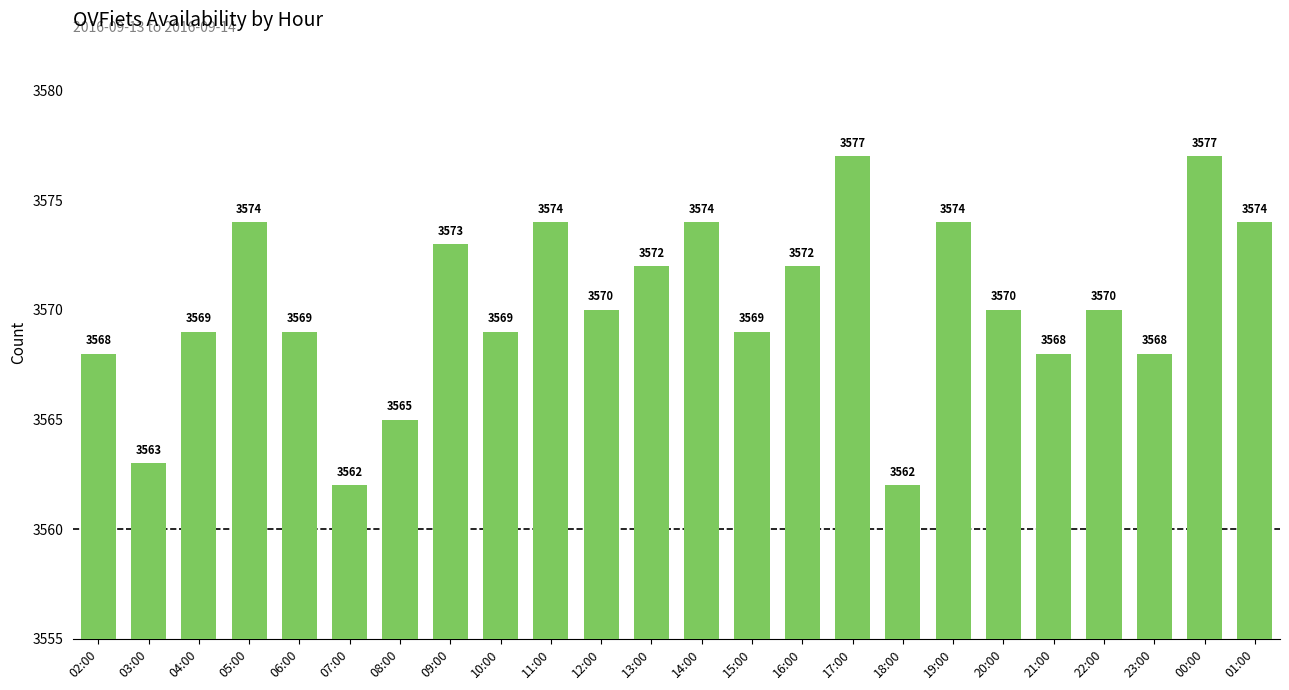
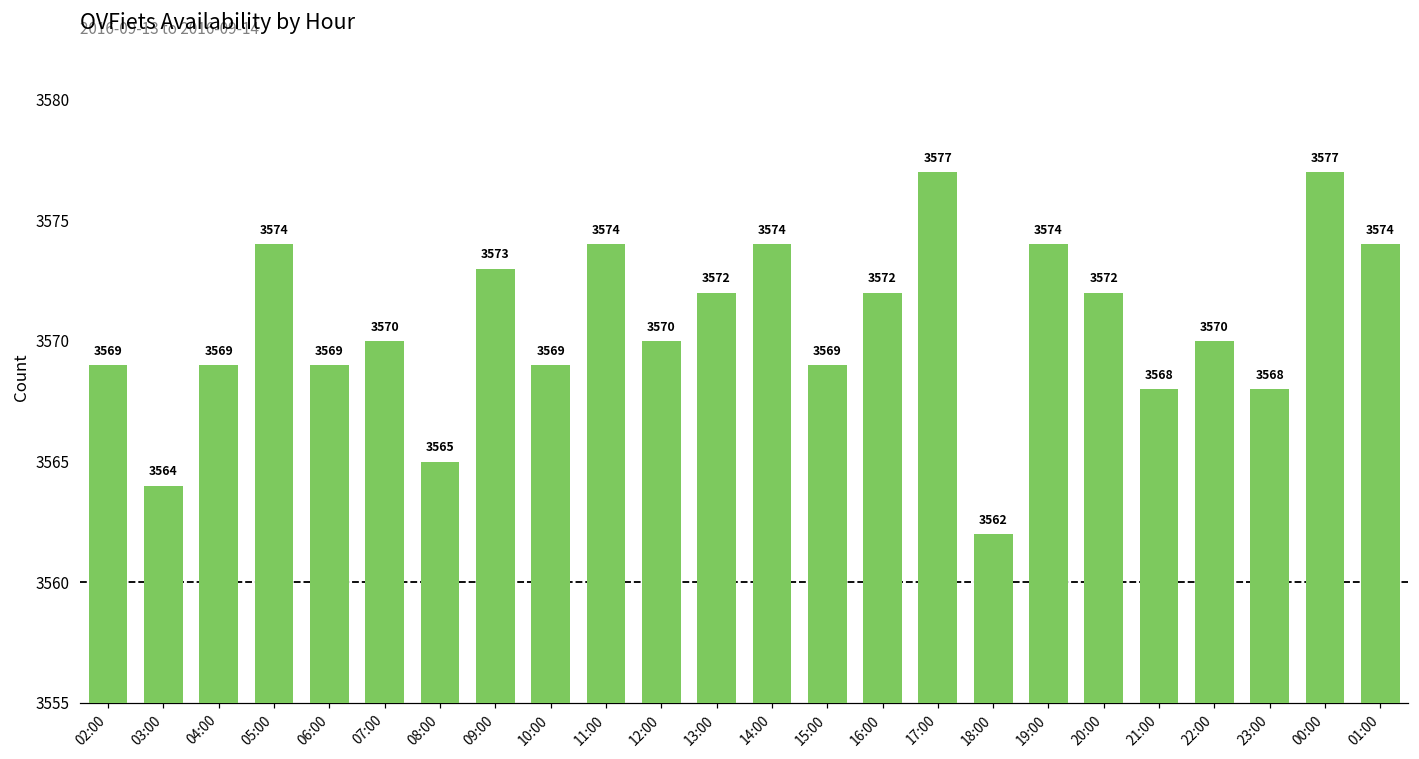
  {
-   "02:00": 3568,
-   "03:00": 3563,
+   "02:00": 3569,
+   "03:00": 3564,
    "04:00": 3569,
    "05:00": 3574,
    "06:00": 3569,
-   "07:00": 3562,
+   "07:00": 3570,
    "08:00": 3565,
    "09:00": 3573,
    "10:00": 3569,
    "11:00": 3574,
    "12:00": 3570,
    "13:00": 3572,
    "14:00": 3574,
    "15:00": 3569,
    "16:00": 3572,
    "17:00": 3577,
    "18:00": 3562,
    "19:00": 3574,
-   "20:00": 3570,
+   "20:00": 3572,
    "21:00": 3568,
    "22:00": 3570,
    "23:00": 3568,
    "00:00": 3577,
    "01:00": 3574
  }
